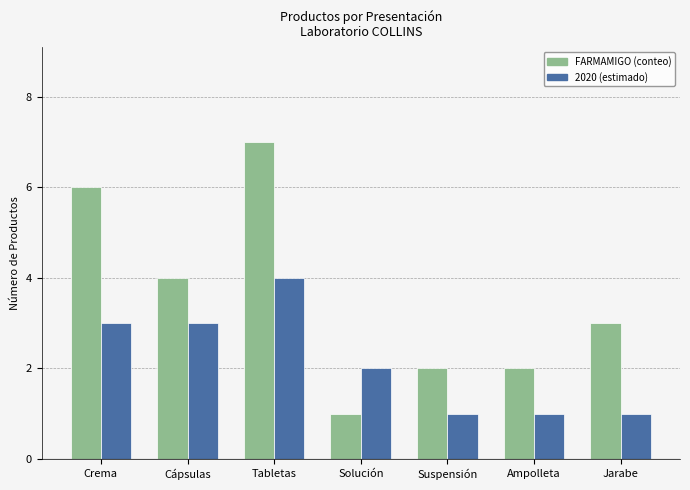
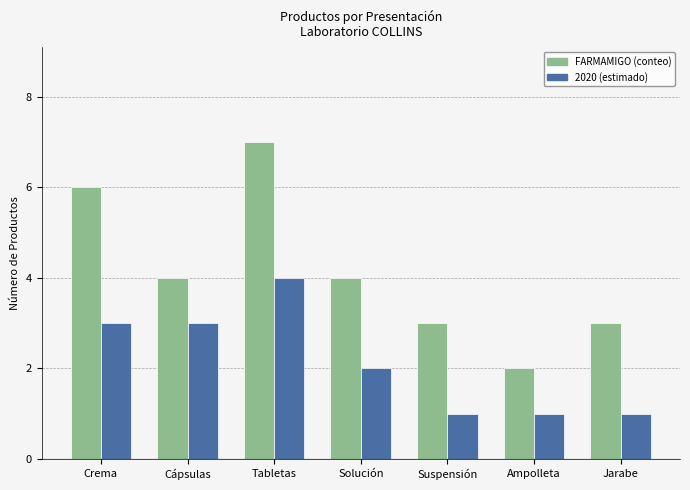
  {
    "FARMAMIGO (conteo)": {
      "Crema": 6,
      "Cápsulas": 4,
      "Tabletas": 7,
-     "Solución": 1,
-     "Suspensión": 2,
+     "Solución": 4,
+     "Suspensión": 3,
      "Ampolleta": 2,
      "Jarabe": 3
    },
    "2020 (estimado)": {
      "Crema": 3,
      "Cápsulas": 3,
      "Tabletas": 4,
      "Solución": 2,
      "Suspensión": 1,
      "Ampolleta": 1,
      "Jarabe": 1
    }
  }
